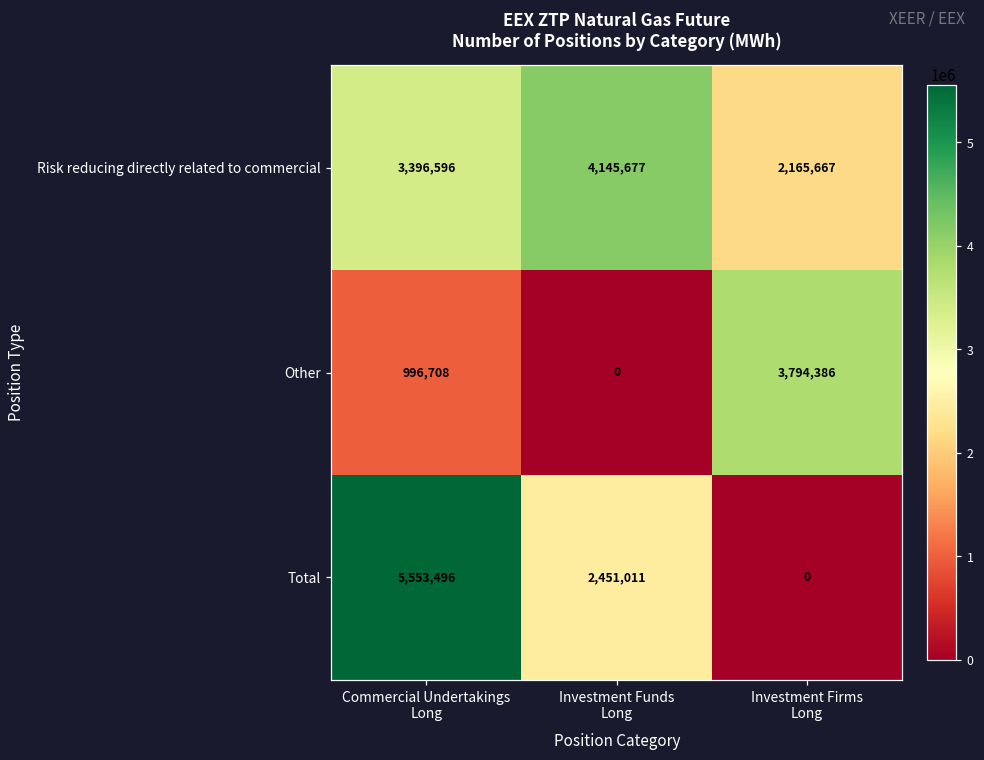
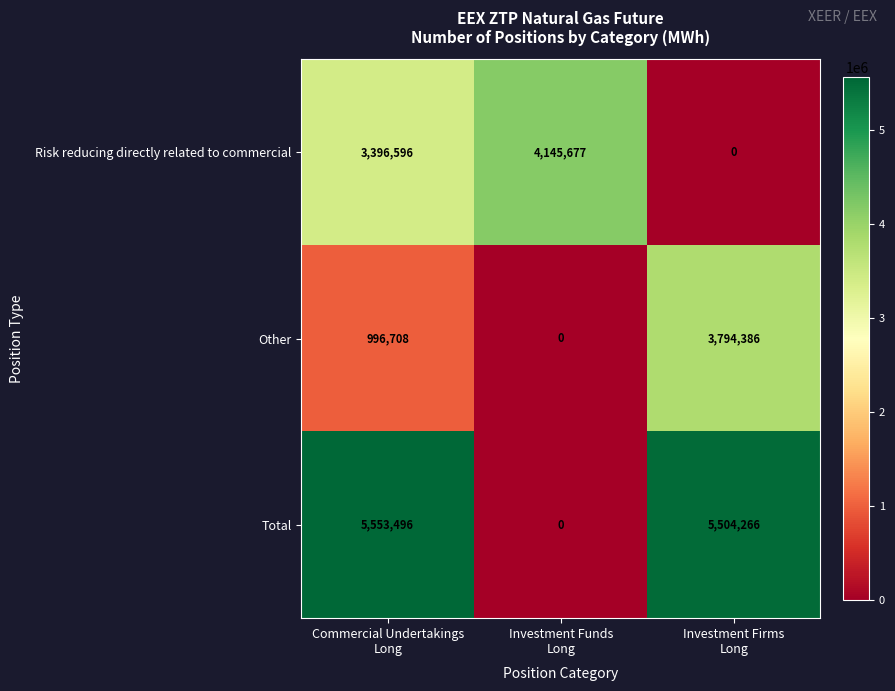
  {
    "Risk reducing directly related to commercial": {
      "Commercial Undertakings Long": "3,396,596",
      "Investment Funds Long": "4,145,677",
-     "Investment Firms Long": "2,165,667"
+     "Investment Firms Long": "0"
    },
    "Other": {
      "Commercial Undertakings Long": "996,708",
      "Investment Funds Long": "0",
      "Investment Firms Long": "3,794,386"
    },
    "Total": {
      "Commercial Undertakings Long": "5,553,496",
-     "Investment Funds Long": "2,451,011",
-     "Investment Firms Long": "0"
+     "Investment Funds Long": "0",
+     "Investment Firms Long": "5,504,266"
    }
  }
